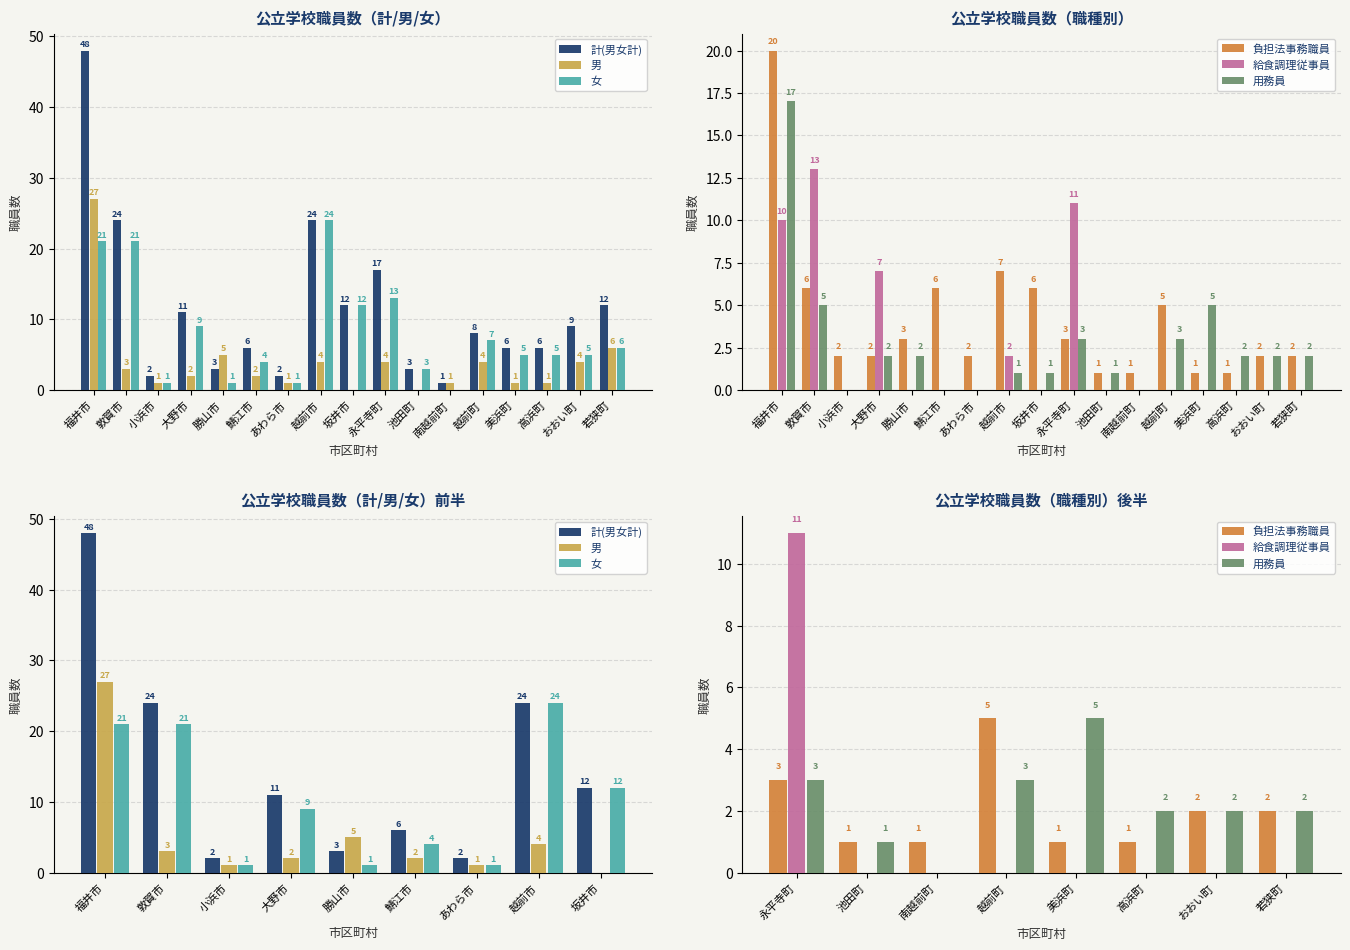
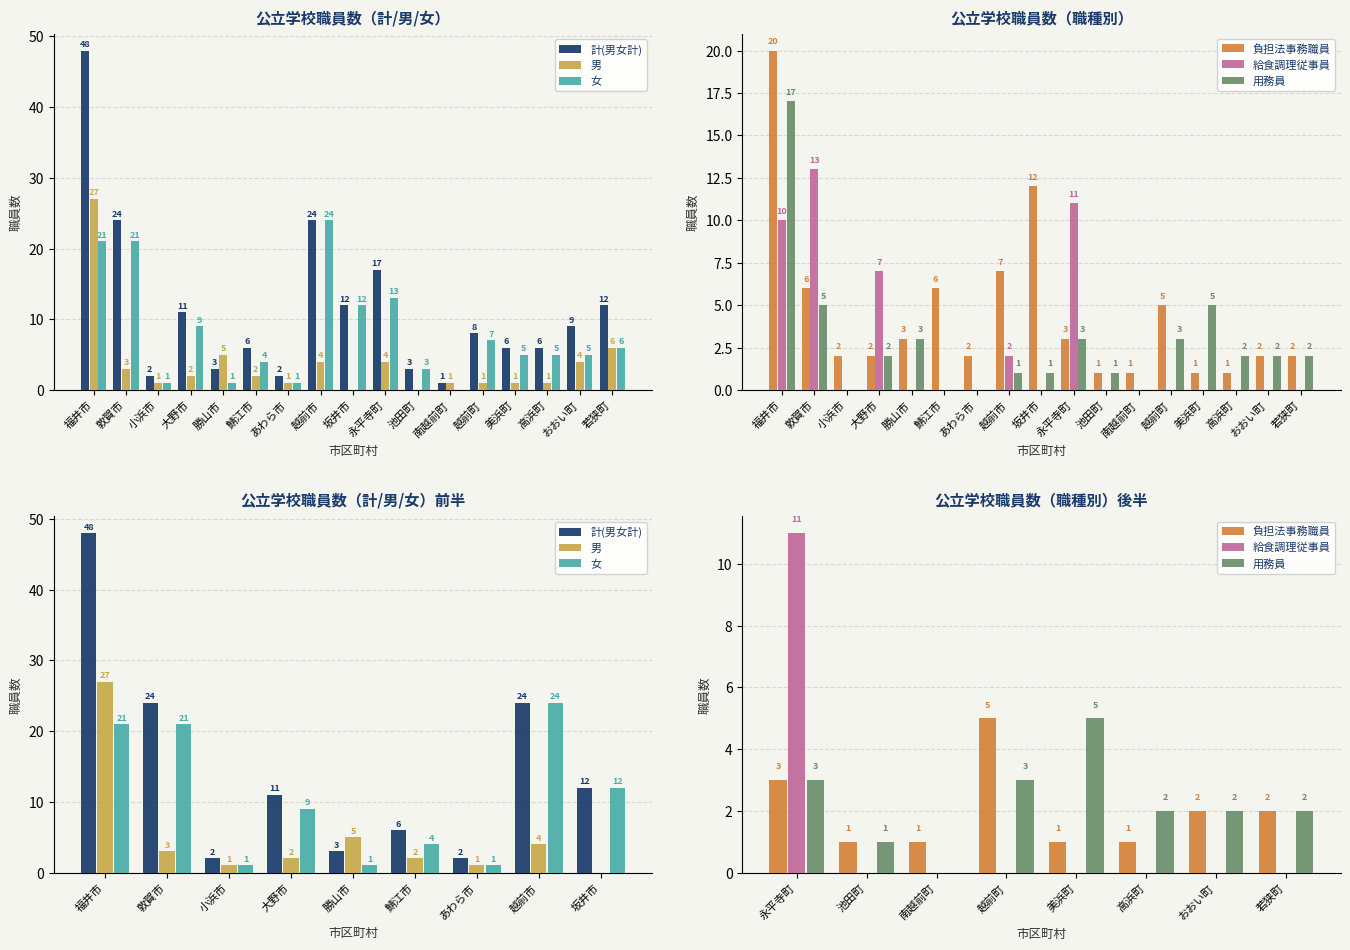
  {
    "公立学校職員数（計/男/女）": {
      "計(男女計)": {
        "福井市": 48,
        "敦賀市": 24,
        "小浜市": 2,
        "大野市": 11,
        "勝山市": 3,
        "鯖江市": 6,
        "あわら市": 2,
        "越前市": 24,
        "坂井市": 12,
        "永平寺町": 17,
        "池田町": 3,
        "南越前町": 1,
        "越前町": 8,
        "美浜町": 6,
        "高浜町": 6,
        "おおい町": 9,
        "若狭町": 12
      },
      "男": {
        "福井市": 27,
        "敦賀市": 3,
        "小浜市": 1,
        "大野市": 2,
        "勝山市": 5,
        "鯖江市": 2,
        "あわら市": 1,
        "越前市": 4,
        "永平寺町": 4,
        "南越前町": 1,
-       "越前町": 4,
+       "越前町": 1,
        "美浜町": 1,
        "高浜町": 1,
        "おおい町": 4,
        "若狭町": 6
      },
      "女": {
        "福井市": 21,
        "敦賀市": 21,
        "小浜市": 1,
        "大野市": 9,
        "勝山市": 1,
        "鯖江市": 4,
        "あわら市": 1,
        "越前市": 24,
        "坂井市": 12,
        "永平寺町": 13,
        "池田町": 3,
        "越前町": 7,
        "美浜町": 5,
        "高浜町": 5,
        "おおい町": 5,
        "若狭町": 6
      }
    },
    "公立学校職員数（職種別）": {
      "負担法事務職員": {
        "福井市": 20,
        "敦賀市": 6,
        "小浜市": 2,
        "大野市": 2,
        "勝山市": 3,
        "鯖江市": 6,
        "あわら市": 2,
        "越前市": 7,
-       "坂井市": 6,
+       "坂井市": 12,
        "永平寺町": 3,
        "池田町": 1,
        "南越前町": 1,
        "越前町": 5,
        "美浜町": 1,
        "高浜町": 1,
        "おおい町": 2,
        "若狭町": 2
      },
      "給食調理従事員": {
        "福井市": 10,
        "敦賀市": 13,
        "大野市": 7,
        "越前市": 2,
        "永平寺町": 11
      },
      "用務員": {
        "福井市": 17,
        "敦賀市": 5,
        "大野市": 2,
-       "勝山市": 2,
+       "勝山市": 3,
        "越前市": 1,
        "坂井市": 1,
        "永平寺町": 3,
        "池田町": 1,
        "越前町": 3,
        "美浜町": 5,
        "高浜町": 2,
        "おおい町": 2,
        "若狭町": 2
      }
    },
    "公立学校職員数（計/男/女）前半": {
      "計(男女計)": {
        "福井市": 48,
        "敦賀市": 24,
        "小浜市": 2,
        "大野市": 11,
        "勝山市": 3,
        "鯖江市": 6,
        "あわら市": 2,
        "越前市": 24,
        "坂井市": 12
      },
      "男": {
        "福井市": 27,
        "敦賀市": 3,
        "小浜市": 1,
        "大野市": 2,
        "勝山市": 5,
        "鯖江市": 2,
        "あわら市": 1,
        "越前市": 4
      },
      "女": {
        "福井市": 21,
        "敦賀市": 21,
        "小浜市": 1,
        "大野市": 9,
        "勝山市": 1,
        "鯖江市": 4,
        "あわら市": 1,
        "越前市": 24,
        "坂井市": 12
      }
    },
    "公立学校職員数（職種別）後半": {
      "負担法事務職員": {
        "永平寺町": 3,
        "池田町": 1,
        "南越前町": 1,
        "越前町": 5,
        "美浜町": 1,
        "高浜町": 1,
        "おおい町": 2,
        "若狭町": 2
      },
      "給食調理従事員": {
        "永平寺町": 11
      },
      "用務員": {
        "永平寺町": 3,
        "池田町": 1,
        "越前町": 3,
        "美浜町": 5,
        "高浜町": 2,
        "おおい町": 2,
        "若狭町": 2
      }
    }
  }
